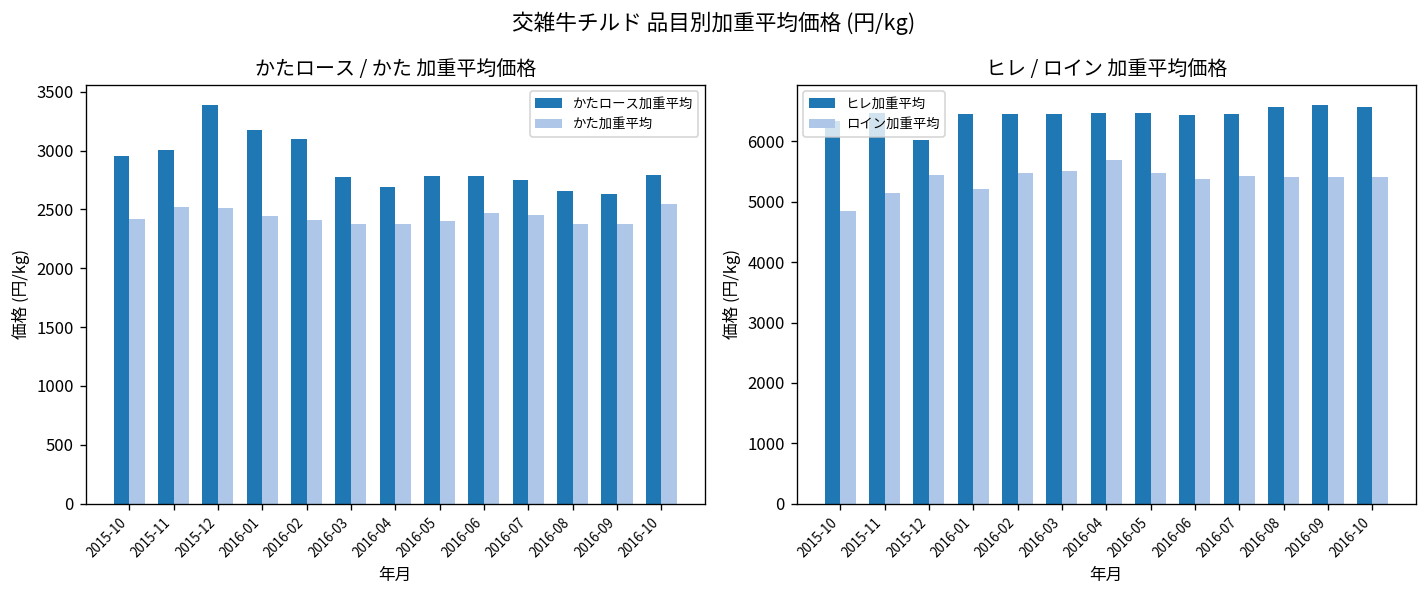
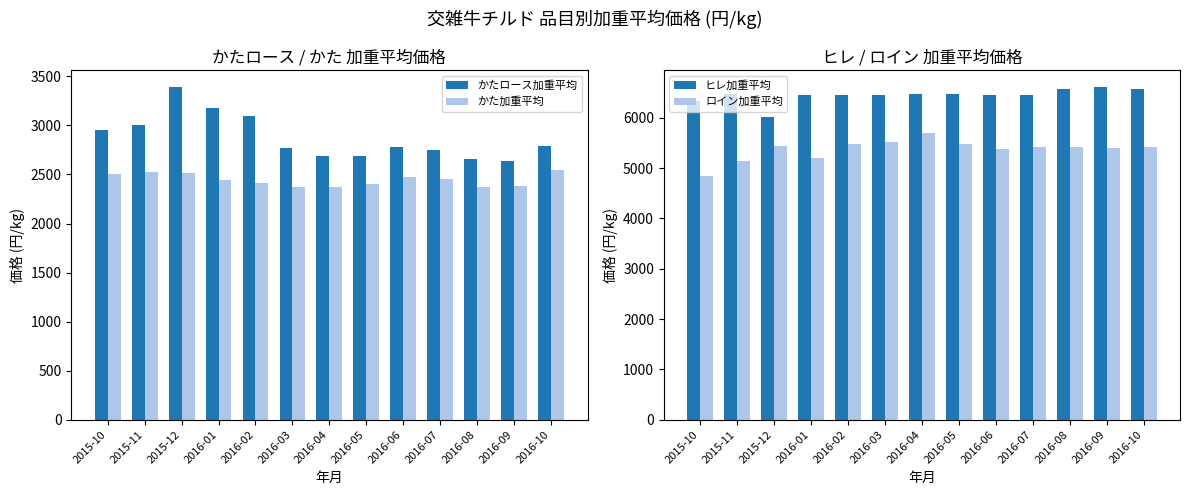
  {
    "かたロース / かた 加重平均価格": {
      "かたロース加重平均": {
        "2015-10": 3000,
        "2015-11": 3000,
        "2015-12": 3400,
        "2016-01": 3200,
        "2016-02": 3100,
        "2016-03": 2800,
        "2016-04": 2700,
-       "2016-05": 2800,
+       "2016-05": 2700,
        "2016-06": 2800,
        "2016-07": 2800,
        "2016-08": 2700,
        "2016-09": 2600,
        "2016-10": 2800
      },
      "かた加重平均": {
-       "2015-10": 2400,
+       "2015-10": 2500,
        "2015-11": 2500,
        "2015-12": 2500,
        "2016-01": 2400,
        "2016-02": 2400,
        "2016-03": 2400,
        "2016-04": 2400,
        "2016-05": 2400,
        "2016-06": 2500,
        "2016-07": 2500,
        "2016-08": 2400,
        "2016-09": 2400,
        "2016-10": 2500
      }
    },
    "ヒレ / ロイン 加重平均価格": {
      "ヒレ加重平均": {
        "2015-12": 6000,
        "2016-01": 6500,
        "2016-02": 6500,
        "2016-03": 6500,
        "2016-04": 6500,
        "2016-05": 6500,
        "2016-06": 6400,
        "2016-07": 6500,
        "2016-08": 6600,
        "2016-09": 6600,
        "2016-10": 6600
      },
      "ロイン加重平均": {
        "2015-10": 4900,
        "2015-11": 5100,
        "2015-12": 5400,
        "2016-01": 5200,
        "2016-02": 5500,
        "2016-03": 5500,
        "2016-04": 5700,
        "2016-05": 5500,
        "2016-06": 5400,
        "2016-07": 5400,
        "2016-08": 5400,
        "2016-09": 5400,
        "2016-10": 5400
      }
    }
  }
